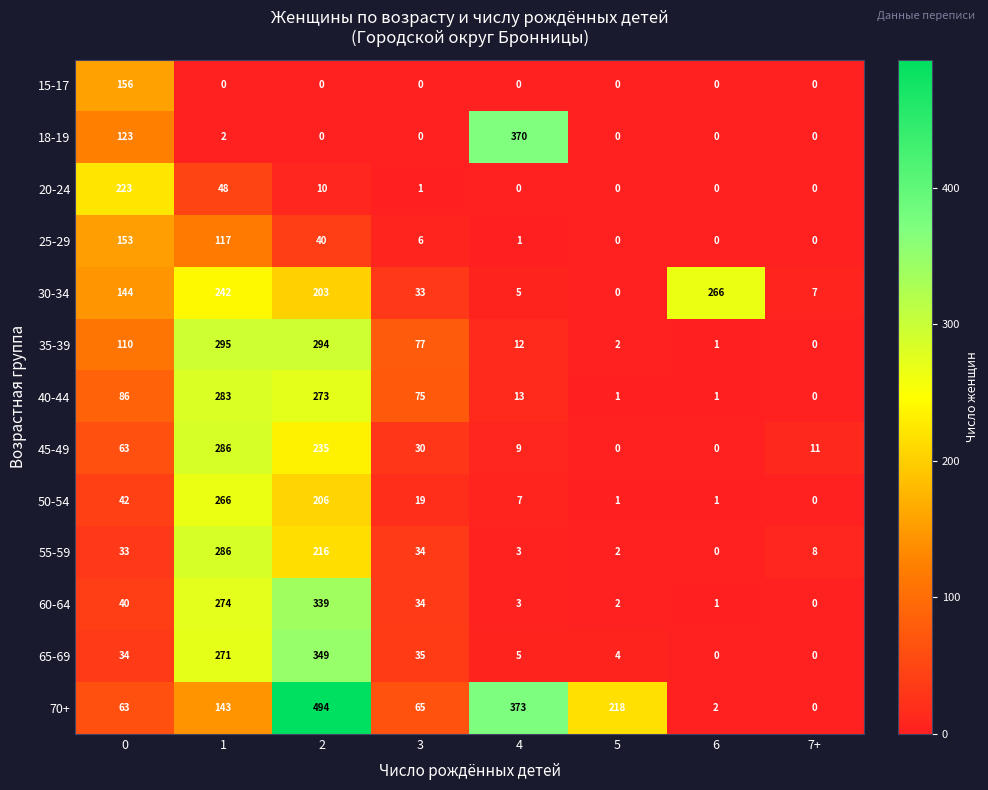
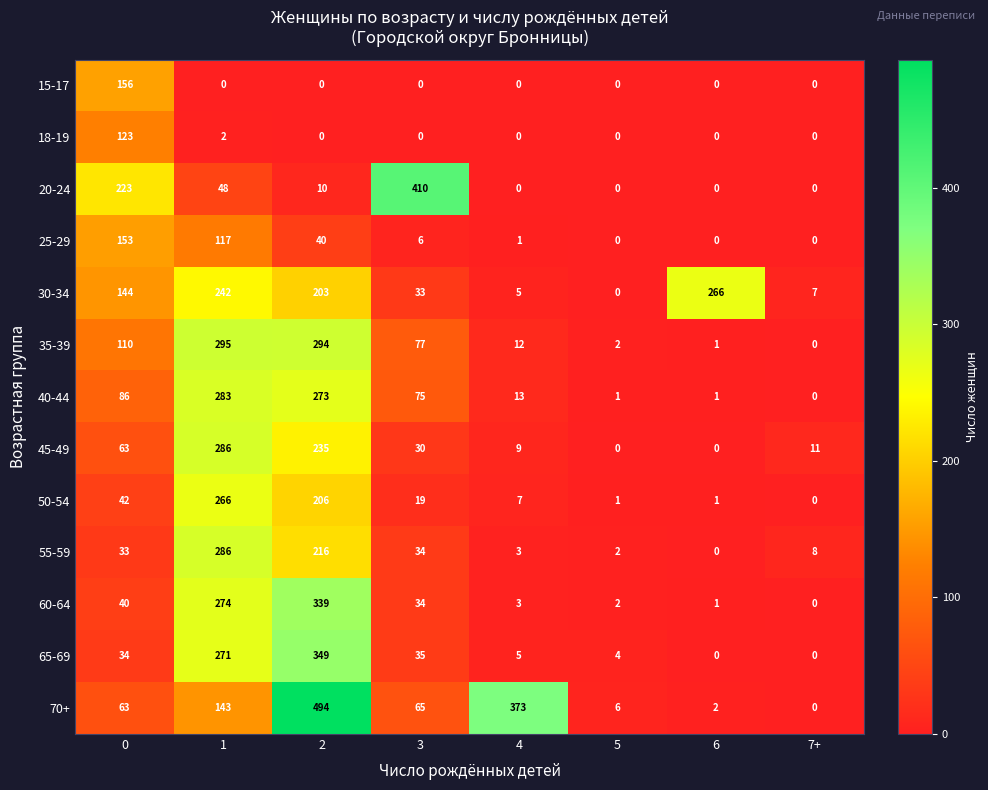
  {
    "15-17": {
      "0": 156,
      "1": 0,
      "2": 0,
      "3": 0,
      "4": 0,
      "5": 0,
      "6": 0,
      "7+": 0
    },
    "18-19": {
      "0": 123,
      "1": 2,
      "2": 0,
      "3": 0,
-     "4": 370,
+     "4": 0,
      "5": 0,
      "6": 0,
      "7+": 0
    },
    "20-24": {
      "0": 223,
      "1": 48,
      "2": 10,
-     "3": 1,
+     "3": 410,
      "4": 0,
      "5": 0,
      "6": 0,
      "7+": 0
    },
    "25-29": {
      "0": 153,
      "1": 117,
      "2": 40,
      "3": 6,
      "4": 1,
      "5": 0,
      "6": 0,
      "7+": 0
    },
    "30-34": {
      "0": 144,
      "1": 242,
      "2": 203,
      "3": 33,
      "4": 5,
      "5": 0,
      "6": 266,
      "7+": 7
    },
    "35-39": {
      "0": 110,
      "1": 295,
      "2": 294,
      "3": 77,
      "4": 12,
      "5": 2,
      "6": 1,
      "7+": 0
    },
    "40-44": {
      "0": 86,
      "1": 283,
      "2": 273,
      "3": 75,
      "4": 13,
      "5": 1,
      "6": 1,
      "7+": 0
    },
    "45-49": {
      "0": 63,
      "1": 286,
      "2": 235,
      "3": 30,
      "4": 9,
      "5": 0,
      "6": 0,
      "7+": 11
    },
    "50-54": {
      "0": 42,
      "1": 266,
      "2": 206,
      "3": 19,
      "4": 7,
      "5": 1,
      "6": 1,
      "7+": 0
    },
    "55-59": {
      "0": 33,
      "1": 286,
      "2": 216,
      "3": 34,
      "4": 3,
      "5": 2,
      "6": 0,
      "7+": 8
    },
    "60-64": {
      "0": 40,
      "1": 274,
      "2": 339,
      "3": 34,
      "4": 3,
      "5": 2,
      "6": 1,
      "7+": 0
    },
    "65-69": {
      "0": 34,
      "1": 271,
      "2": 349,
      "3": 35,
      "4": 5,
      "5": 4,
      "6": 0,
      "7+": 0
    },
    "70+": {
      "0": 63,
      "1": 143,
      "2": 494,
      "3": 65,
      "4": 373,
-     "5": 218,
+     "5": 6,
      "6": 2,
      "7+": 0
    }
  }
